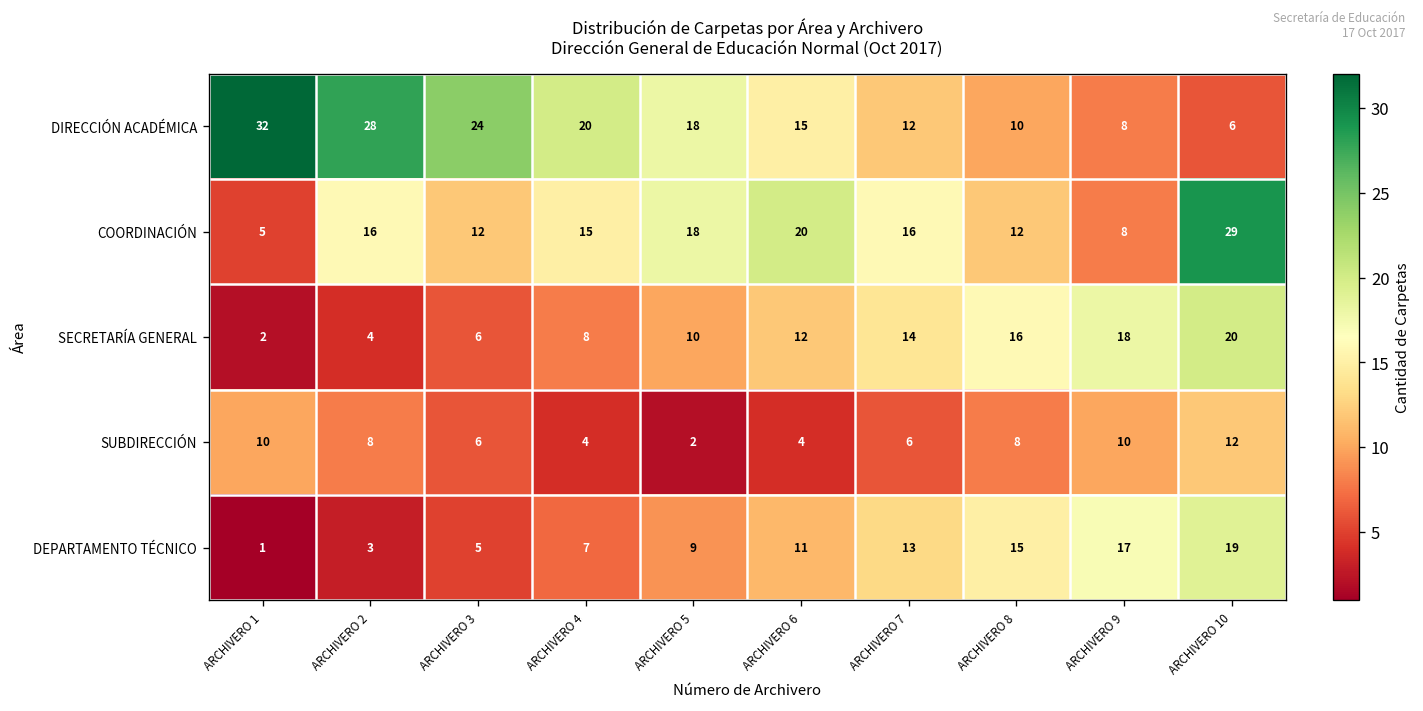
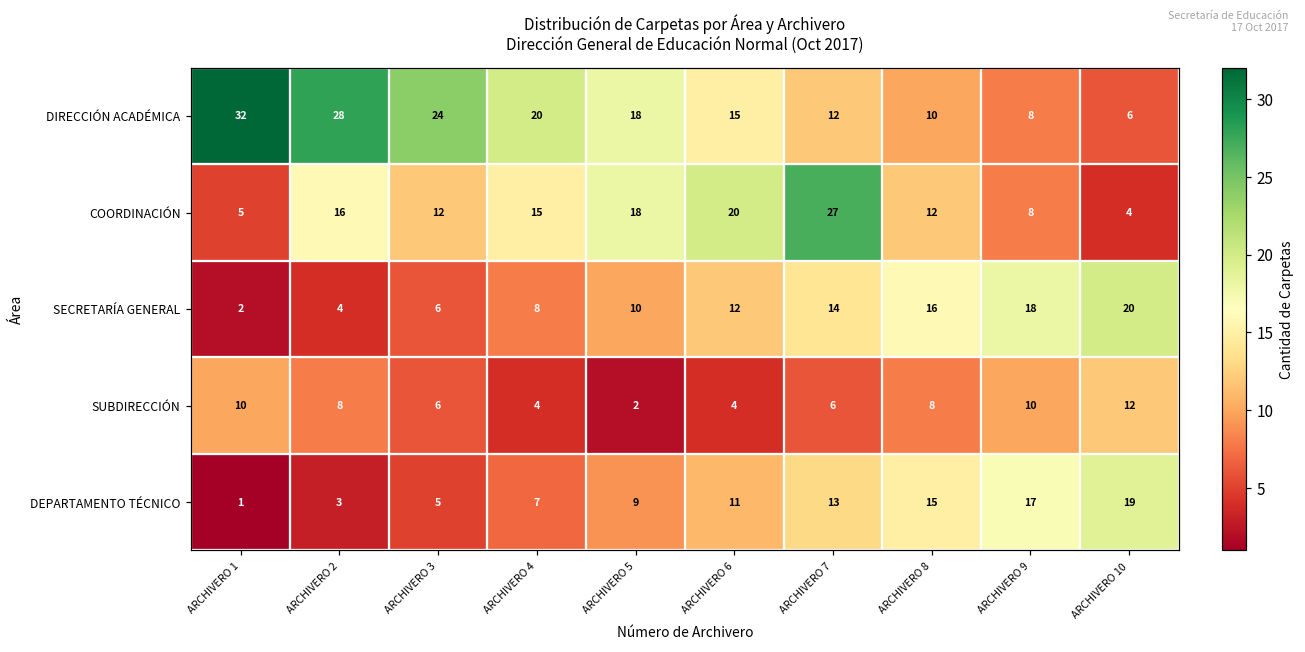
  {
    "DIRECCIÓN ACADÉMICA": {
      "ARCHIVERO 1": 32,
      "ARCHIVERO 2": 28,
      "ARCHIVERO 3": 24,
      "ARCHIVERO 4": 20,
      "ARCHIVERO 5": 18,
      "ARCHIVERO 6": 15,
      "ARCHIVERO 7": 12,
      "ARCHIVERO 8": 10,
      "ARCHIVERO 9": 8,
      "ARCHIVERO 10": 6
    },
    "COORDINACIÓN": {
      "ARCHIVERO 1": 5,
      "ARCHIVERO 2": 16,
      "ARCHIVERO 3": 12,
      "ARCHIVERO 4": 15,
      "ARCHIVERO 5": 18,
      "ARCHIVERO 6": 20,
-     "ARCHIVERO 7": 16,
+     "ARCHIVERO 7": 27,
      "ARCHIVERO 8": 12,
      "ARCHIVERO 9": 8,
-     "ARCHIVERO 10": 29
+     "ARCHIVERO 10": 4
    },
    "SECRETARÍA GENERAL": {
      "ARCHIVERO 1": 2,
      "ARCHIVERO 2": 4,
      "ARCHIVERO 3": 6,
      "ARCHIVERO 4": 8,
      "ARCHIVERO 5": 10,
      "ARCHIVERO 6": 12,
      "ARCHIVERO 7": 14,
      "ARCHIVERO 8": 16,
      "ARCHIVERO 9": 18,
      "ARCHIVERO 10": 20
    },
    "SUBDIRECCIÓN": {
      "ARCHIVERO 1": 10,
      "ARCHIVERO 2": 8,
      "ARCHIVERO 3": 6,
      "ARCHIVERO 4": 4,
      "ARCHIVERO 5": 2,
      "ARCHIVERO 6": 4,
      "ARCHIVERO 7": 6,
      "ARCHIVERO 8": 8,
      "ARCHIVERO 9": 10,
      "ARCHIVERO 10": 12
    },
    "DEPARTAMENTO TÉCNICO": {
      "ARCHIVERO 1": 1,
      "ARCHIVERO 2": 3,
      "ARCHIVERO 3": 5,
      "ARCHIVERO 4": 7,
      "ARCHIVERO 5": 9,
      "ARCHIVERO 6": 11,
      "ARCHIVERO 7": 13,
      "ARCHIVERO 8": 15,
      "ARCHIVERO 9": 17,
      "ARCHIVERO 10": 19
    }
  }
